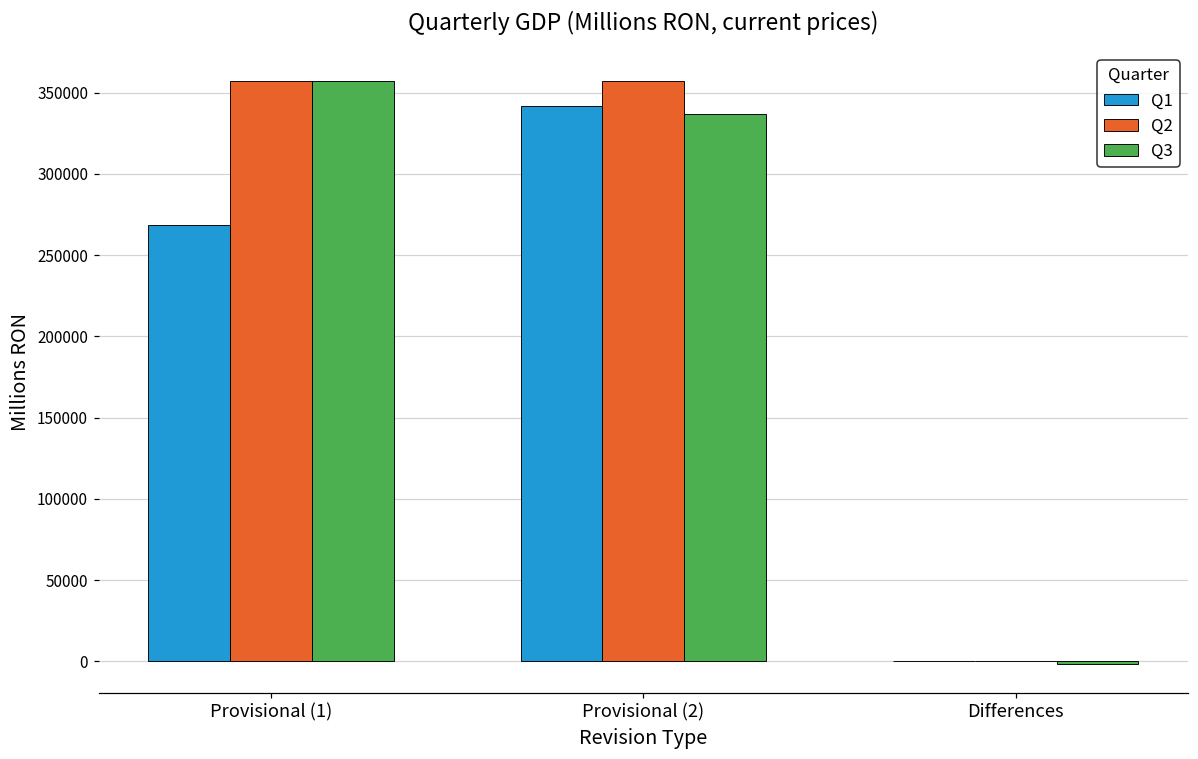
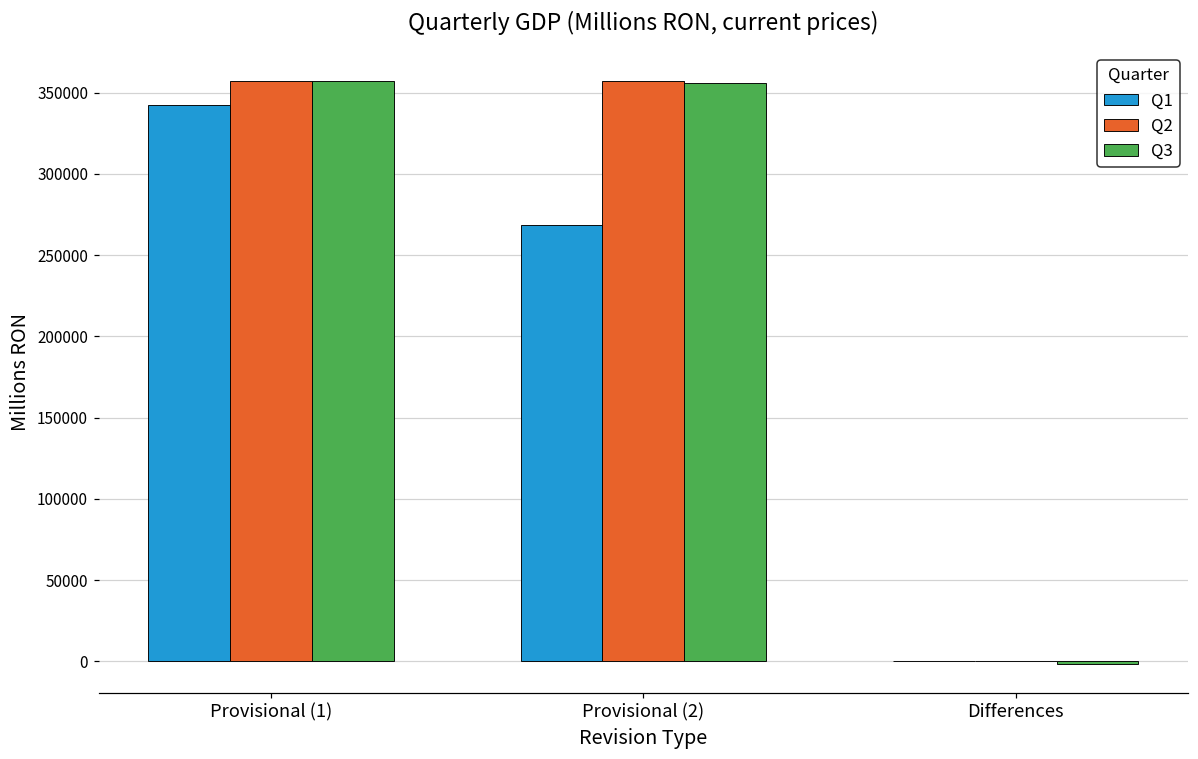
  {
    "Q1": {
-     "Provisional (1)": 268000,
-     "Provisional (2)": 342000
+     "Provisional (1)": 342000,
+     "Provisional (2)": 268000
    },
    "Q2": {
      "Provisional (1)": 357000,
      "Provisional (2)": 357000
    },
    "Q3": {
      "Provisional (1)": 357000,
-     "Provisional (2)": 337000
+     "Provisional (2)": 356000
    }
  }
